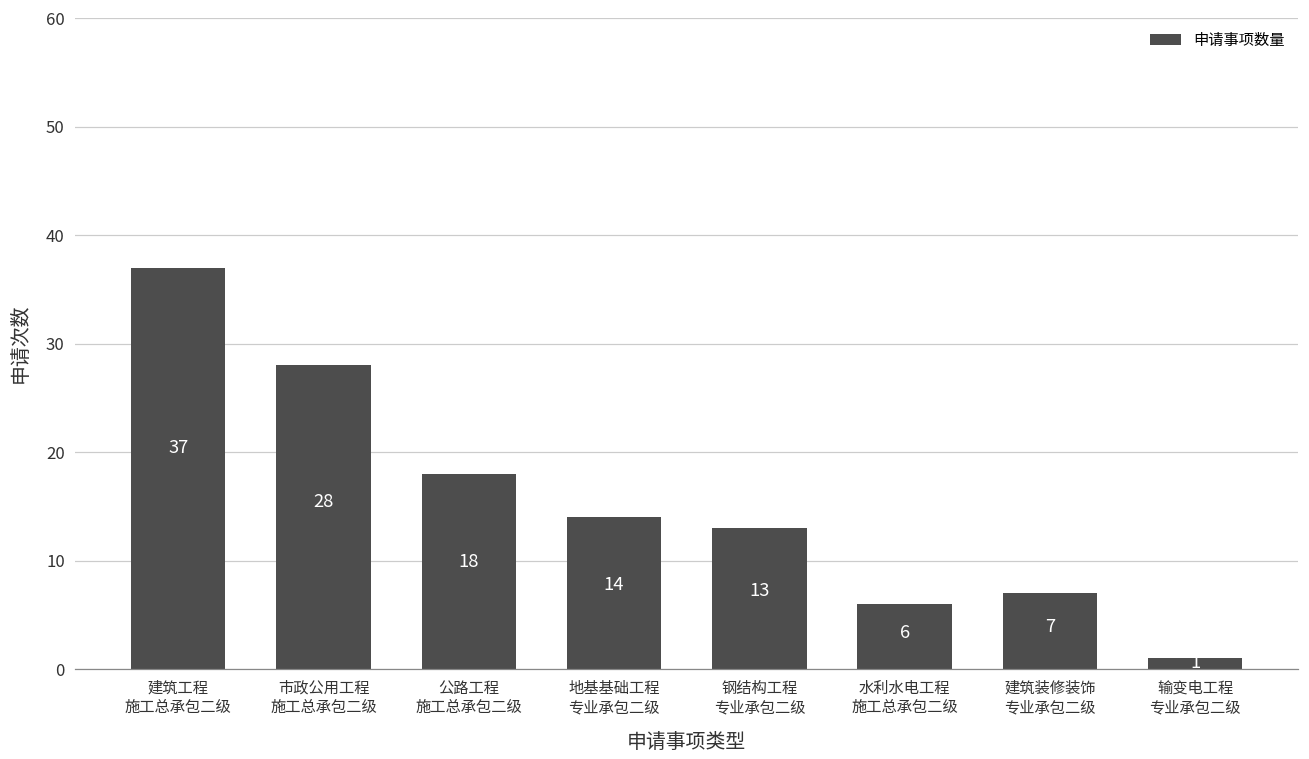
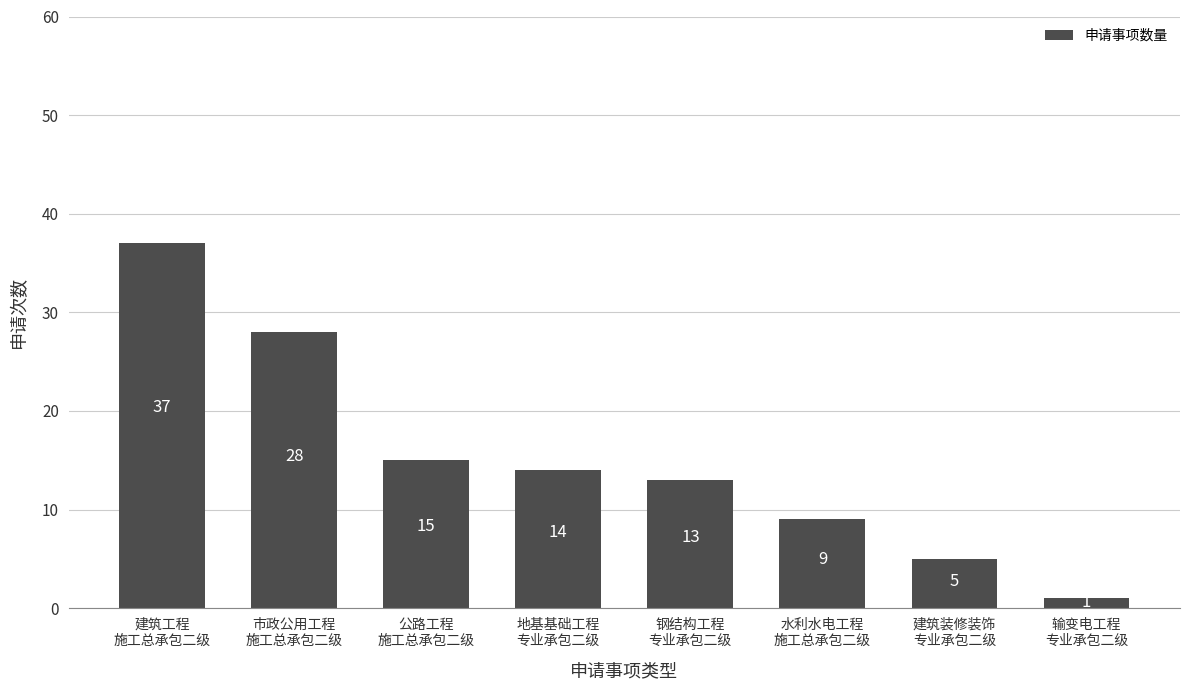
  {
    "建筑工程 施工总承包二级": 37,
    "市政公用工程 施工总承包二级": 28,
-   "公路工程 施工总承包二级": 18,
+   "公路工程 施工总承包二级": 15,
    "地基基础工程 专业承包二级": 14,
    "钢结构工程 专业承包二级": 13,
-   "水利水电工程 施工总承包二级": 6,
-   "建筑装修装饰 专业承包二级": 7,
+   "水利水电工程 施工总承包二级": 9,
+   "建筑装修装饰 专业承包二级": 5,
    "输变电工程 专业承包二级": 1
  }
